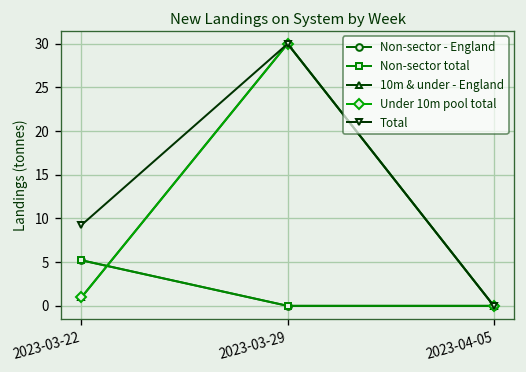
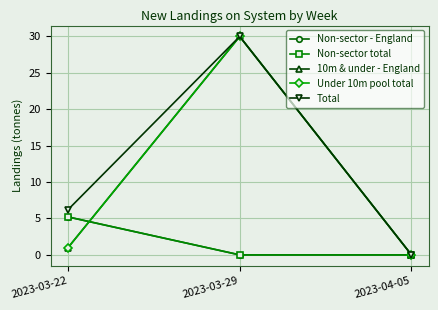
  {
    "Total": {
-     "2023-03-22": 9
+     "2023-03-22": 6
    }
  }
